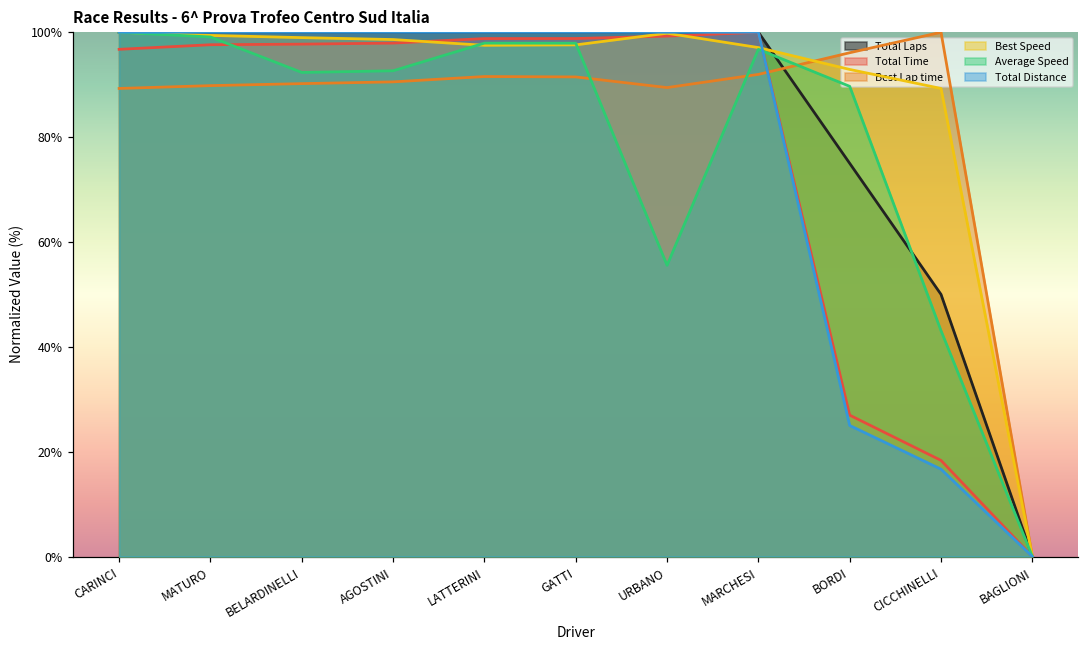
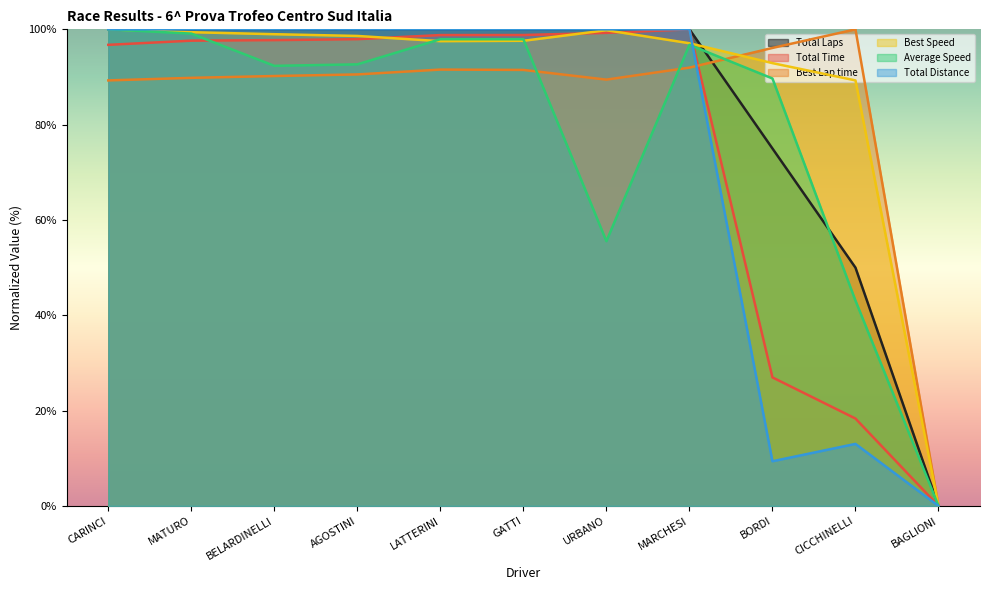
  {
    "Total Laps": {
      "BORDI": "75%",
      "CICCHINELLI": "50%"
    },
    "Average Speed": {
      "BELARDINELLI": "92%",
      "AGOSTINI": "93%",
      "URBANO": "56%",
      "CICCHINELLI": "43%"
    },
    "Total Distance": {
-     "BORDI": "25%",
-     "CICCHINELLI": "17%"
+     "BORDI": "9%",
+     "CICCHINELLI": "13%"
    }
  }
